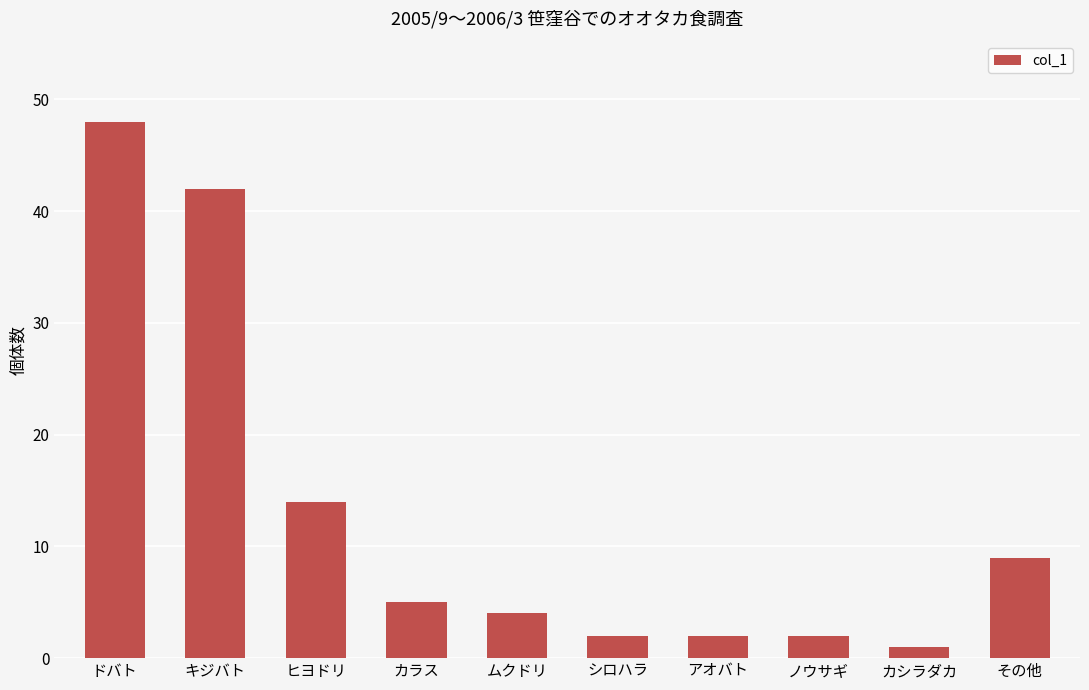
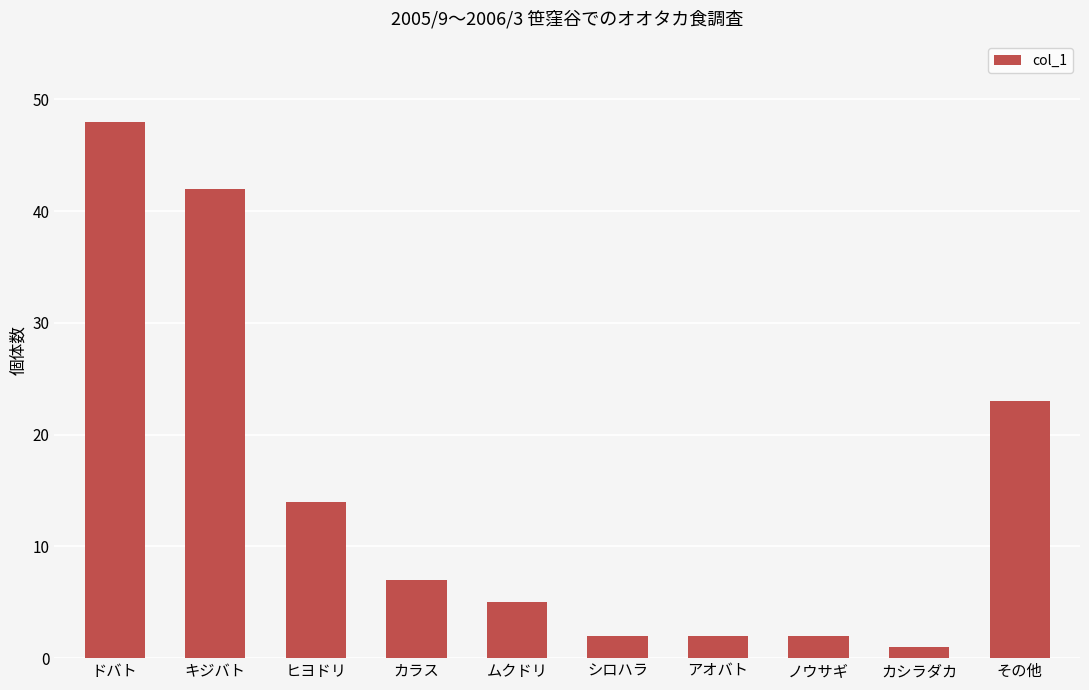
  {
    "ドバト": 48,
    "キジバト": 42,
    "ヒヨドリ": 14,
-   "カラス": 5,
-   "ムクドリ": 4,
+   "カラス": 7,
+   "ムクドリ": 5,
    "シロハラ": 2,
    "アオバト": 2,
    "ノウサギ": 2,
    "カシラダカ": 1,
-   "その他": 9
+   "その他": 23
  }
